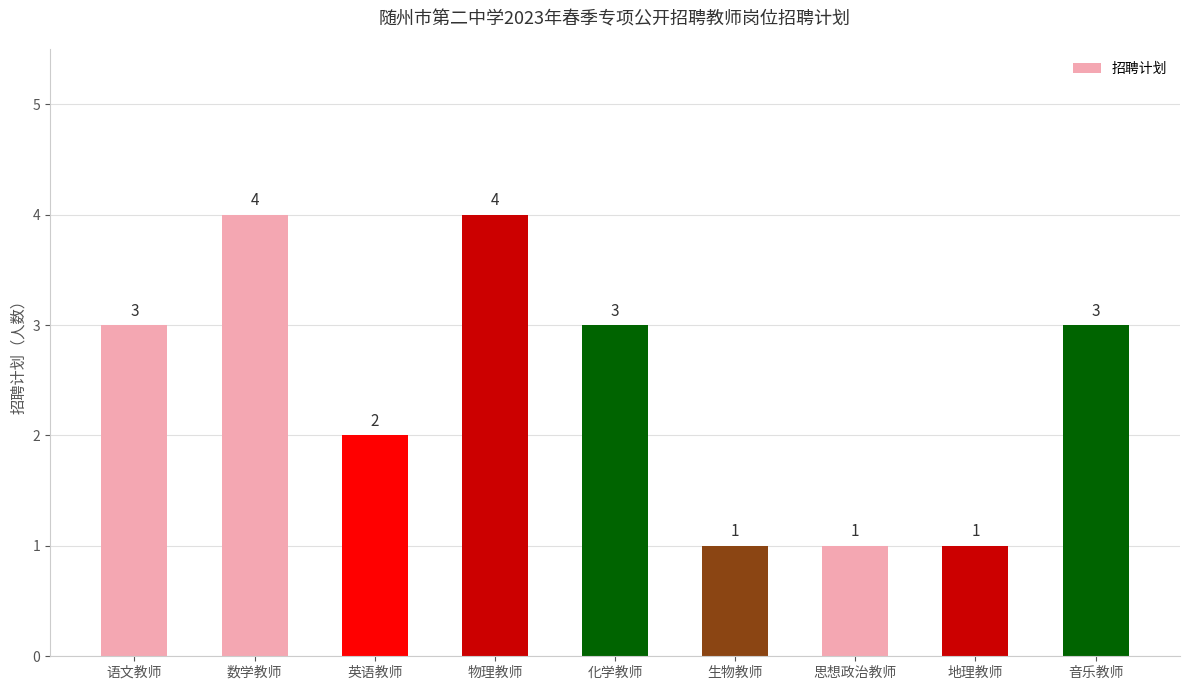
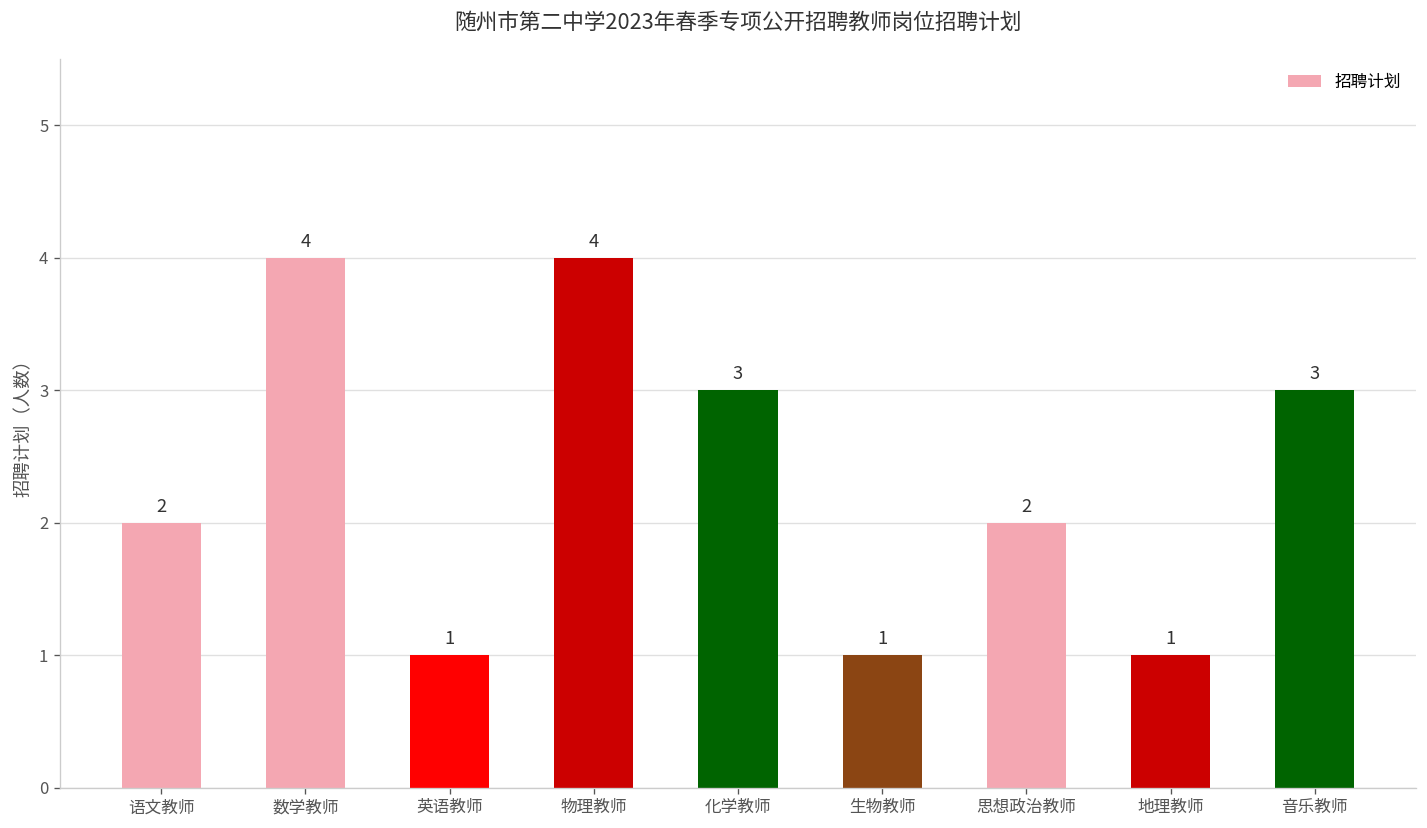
  {
-   "语文教师": 3,
+   "语文教师": 2,
    "数学教师": 4,
-   "英语教师": 2,
+   "英语教师": 1,
    "物理教师": 4,
    "化学教师": 3,
    "生物教师": 1,
-   "思想政治教师": 1,
+   "思想政治教师": 2,
    "地理教师": 1,
    "音乐教师": 3
  }
